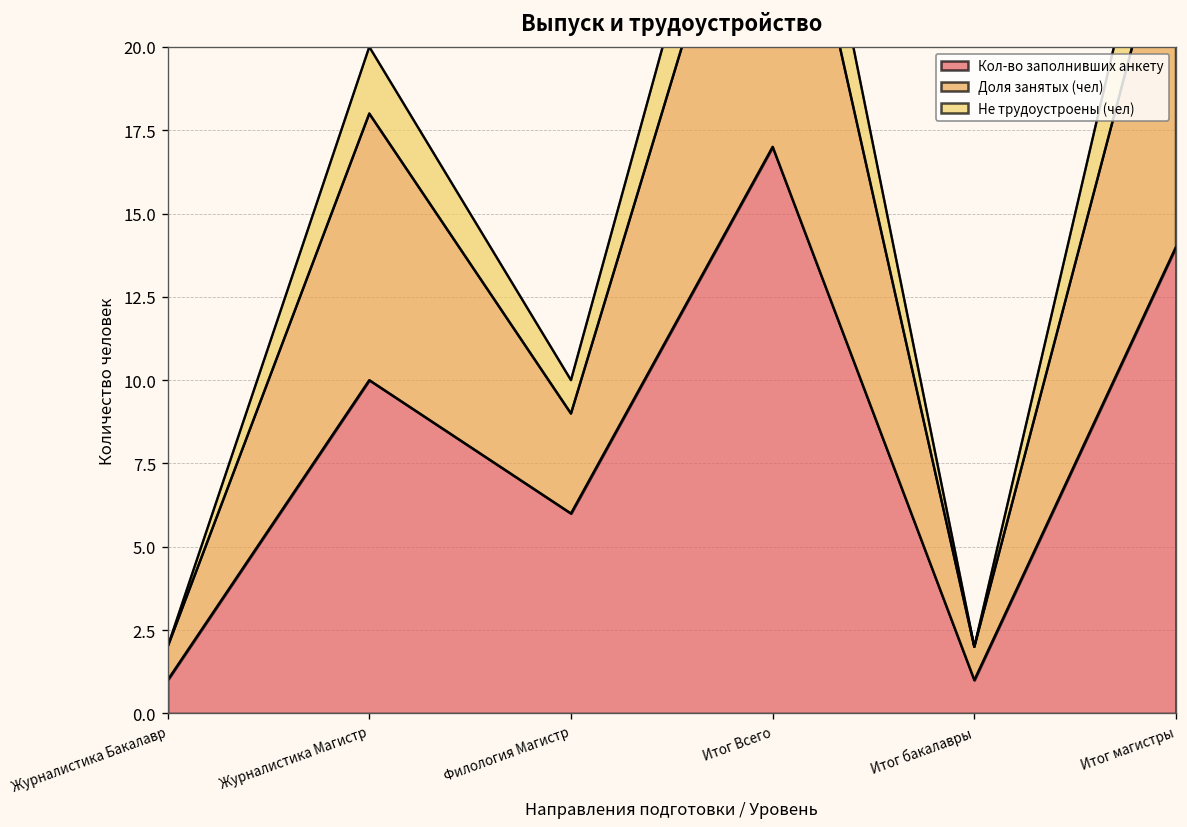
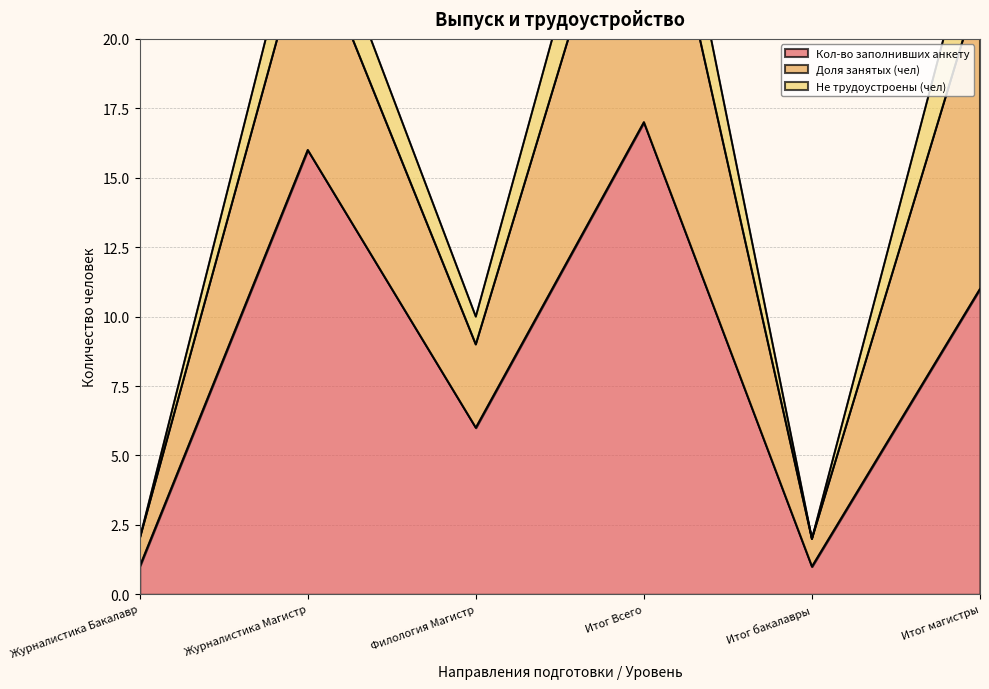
  {
    "Кол-во заполнивших анкету": {
      "Журналистика Бакалавр": 1,
-     "Журналистика Магистр": 10,
+     "Журналистика Магистр": 16,
      "Филология Магистр": 6,
      "Итог Всего": 17,
      "Итог бакалавры": 1,
-     "Итог магистры": 14
+     "Итог магистры": 11
    }
  }
